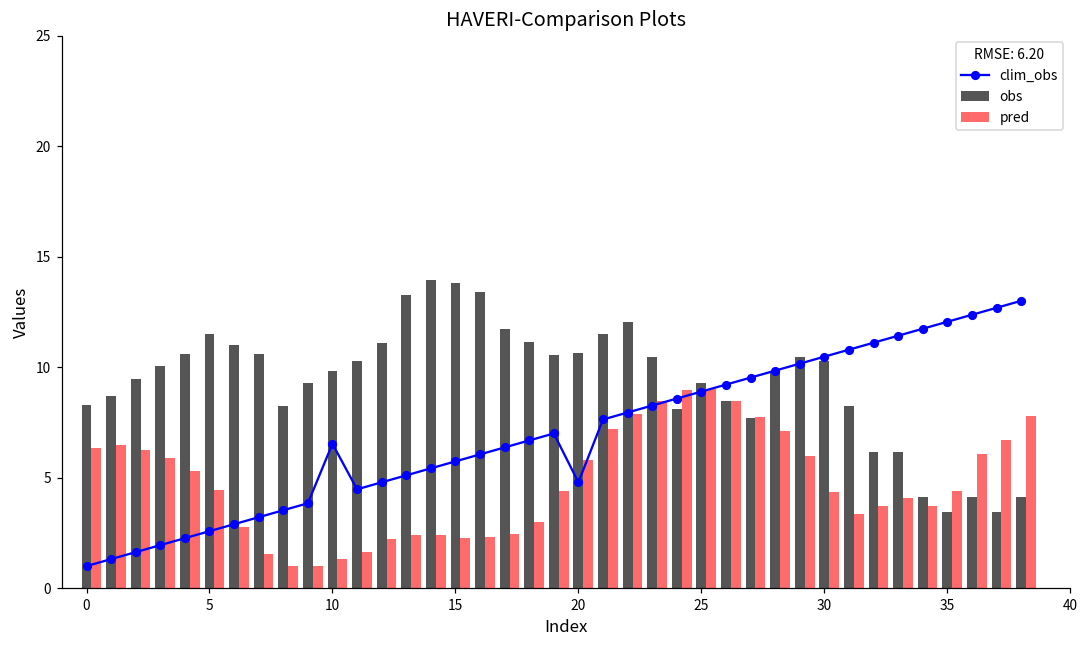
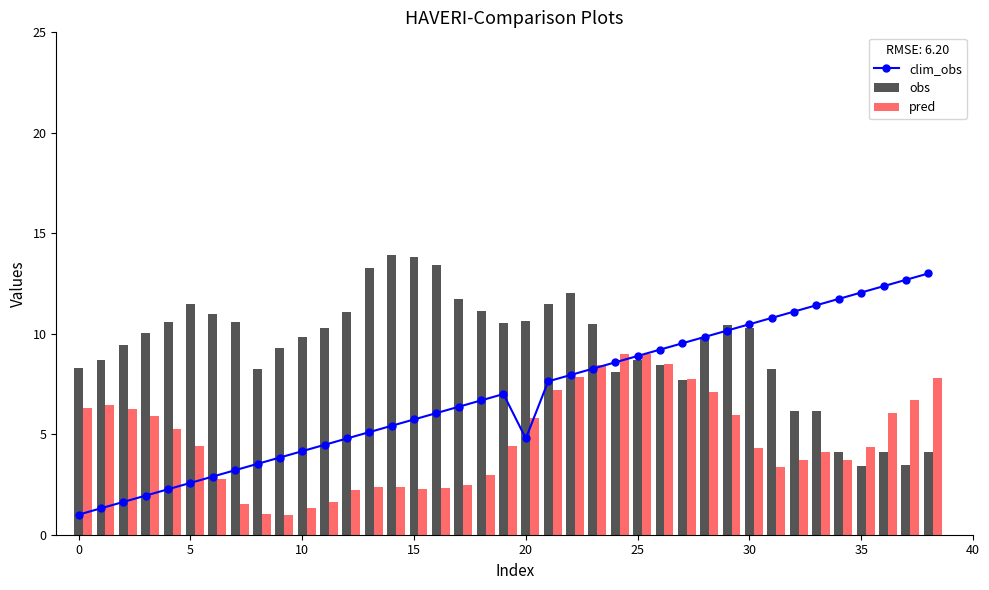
  {
    "clim_obs": {
      "0": 1.0,
      "5": 2.6,
-     "10": 6.5,
+     "10": 4.2,
      "15": 5.7,
      "20": 4.8,
      "25": 8.9,
      "30": 10.5,
      "35": 12.1
    },
    "obs": {
      "0": 8.3,
      "5": 11.5,
      "10": 9.8,
      "15": 13.8,
      "20": 10.7,
-     "25": 9.3,
+     "25": 8.7,
      "30": 10.3,
      "35": 3.4
    }
  }
